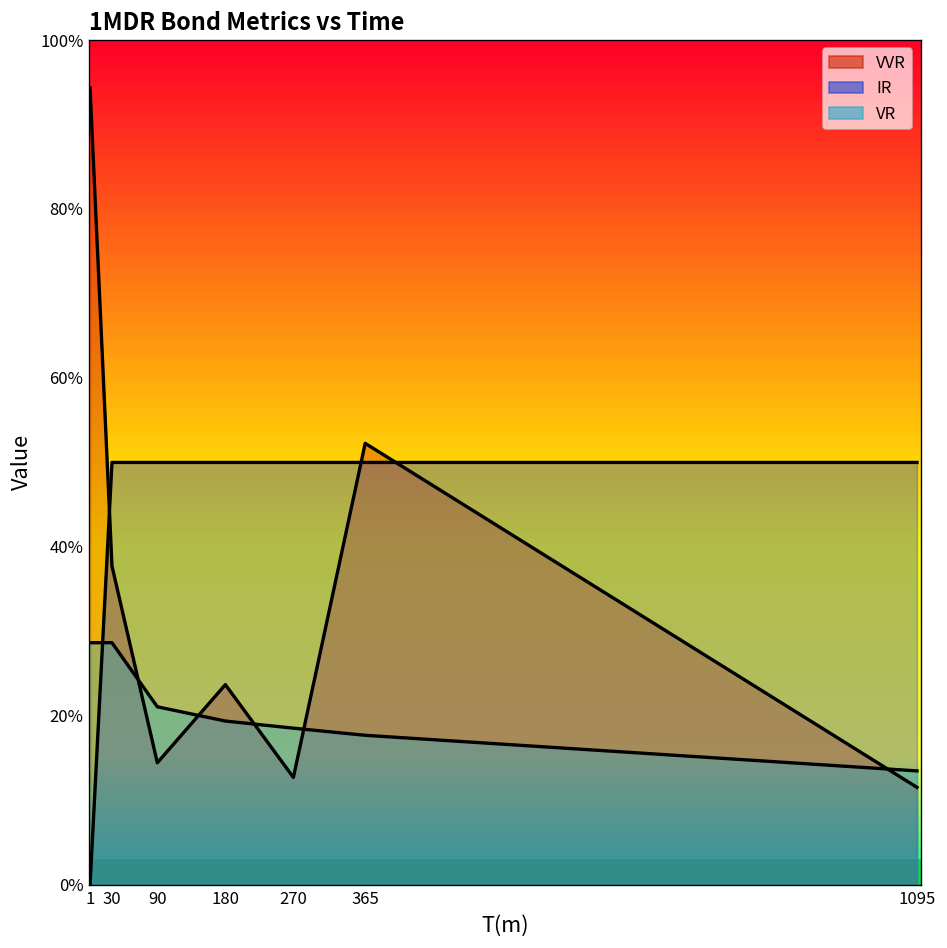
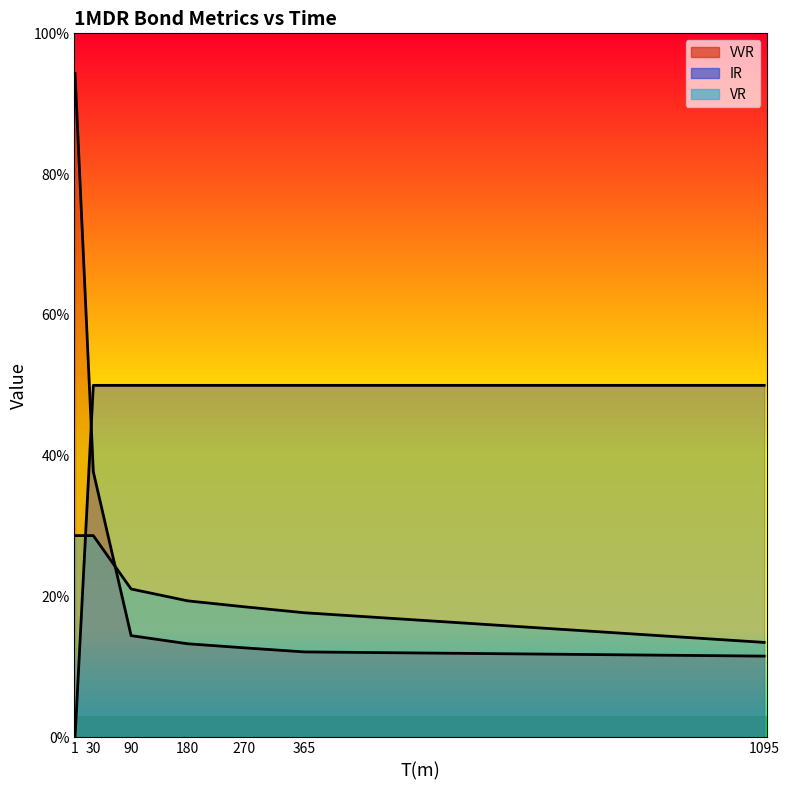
  {
    "VVR": {
      "1": "94%",
      "30": "38%",
      "90": "14%",
-     "180": "24%",
+     "180": "13%",
      "270": "13%",
-     "365": "52%",
+     "365": "12%",
      "1095": "12%"
    }
  }
